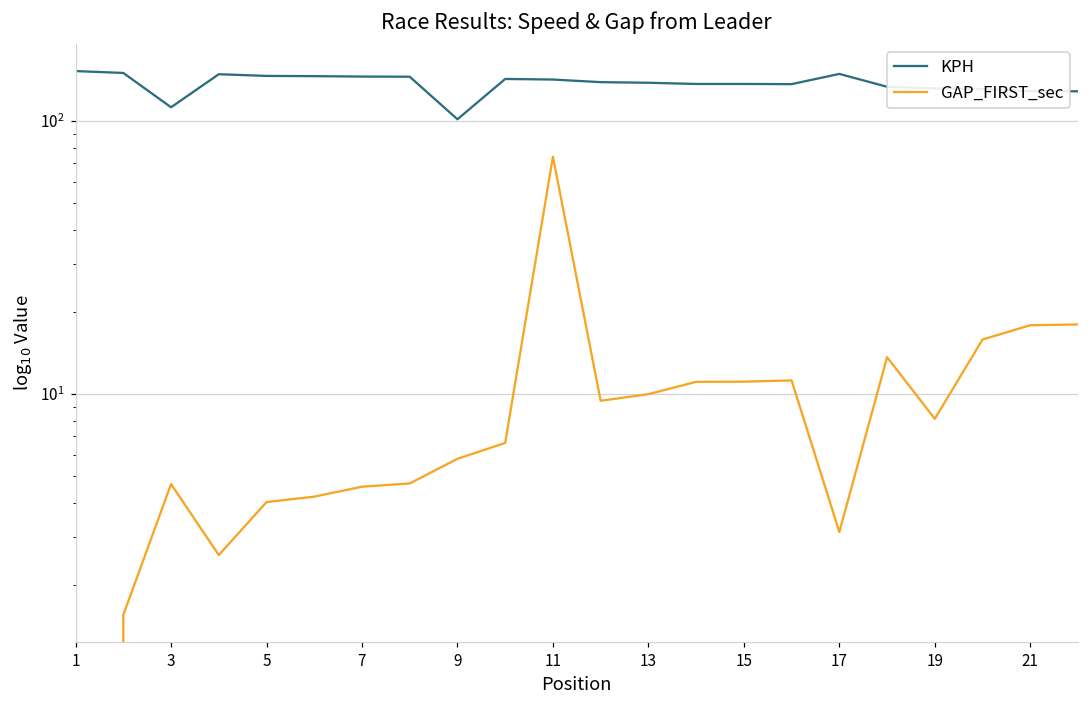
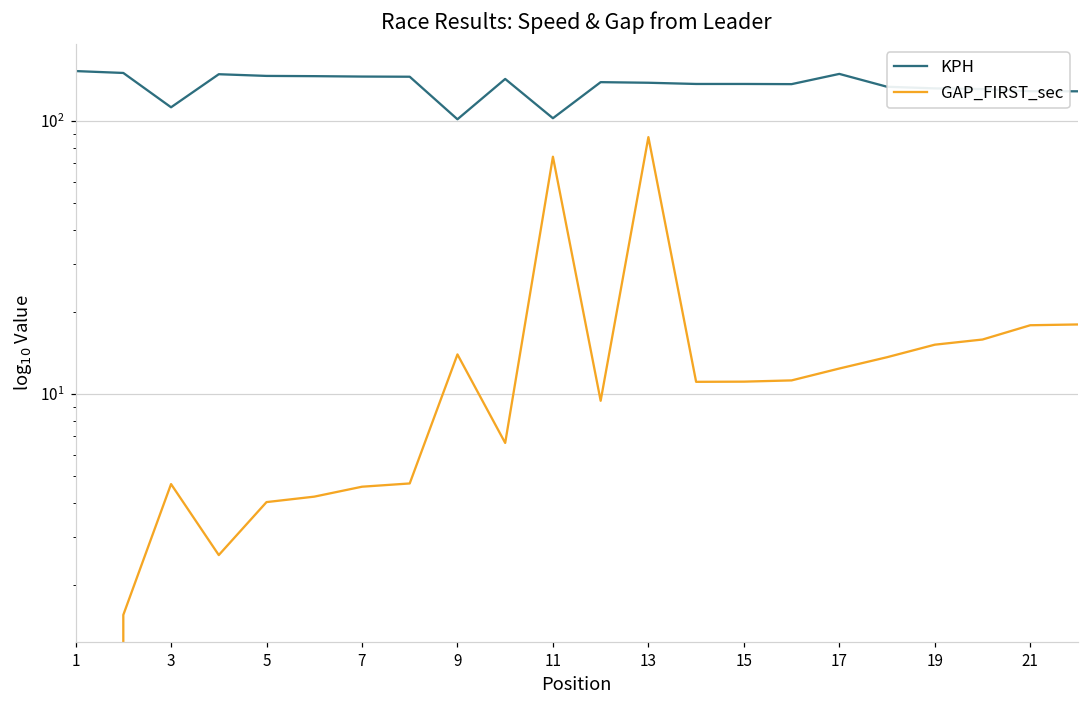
  {
    "KPH": {
      "1": 150,
      "3": 110,
      "5": 150,
      "7": 150,
      "9": 102,
-     "11": 140,
+     "11": 102,
      "13": 140,
      "15": 140,
      "17": 150
    },
    "GAP_FIRST_sec": {
      "3": 4.7,
      "5": 4.0,
      "7": 4.6,
-     "9": 5.8,
+     "9": 14,
      "11": 74,
-     "13": 10.0,
+     "13": 87,
      "15": 11,
-     "17": 3.1,
-     "19": 8.1,
+     "17": 12,
+     "19": 15,
      "21": 18
    }
  }
